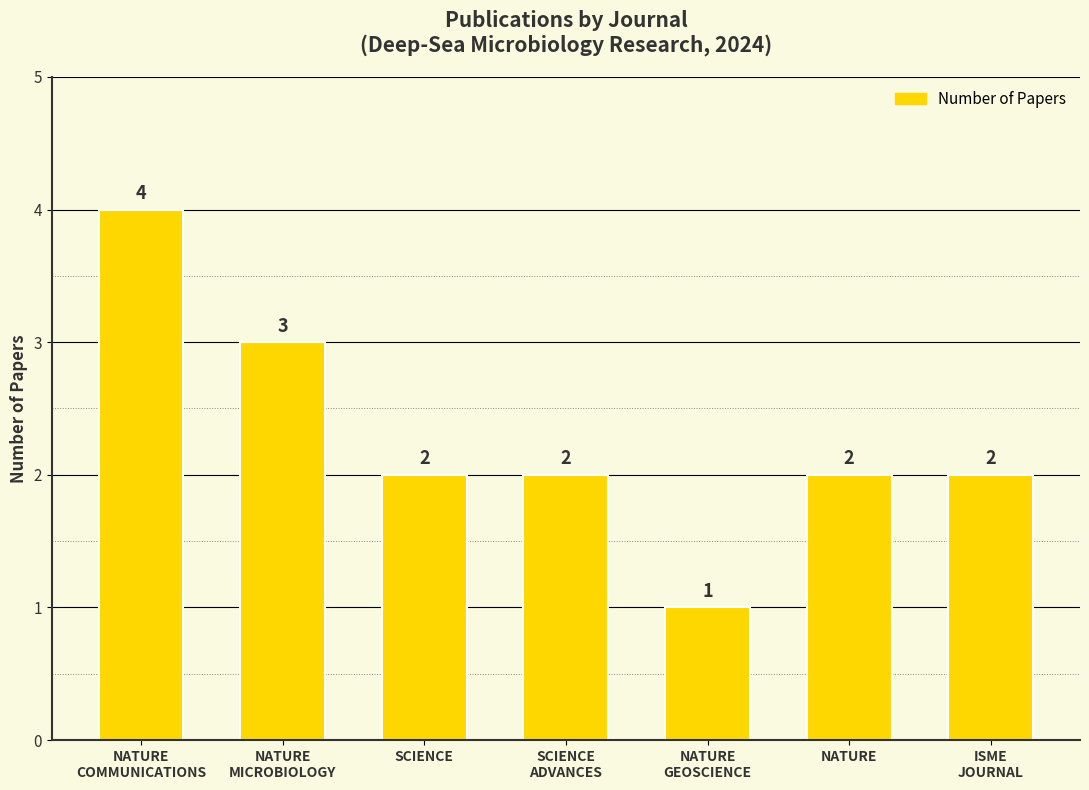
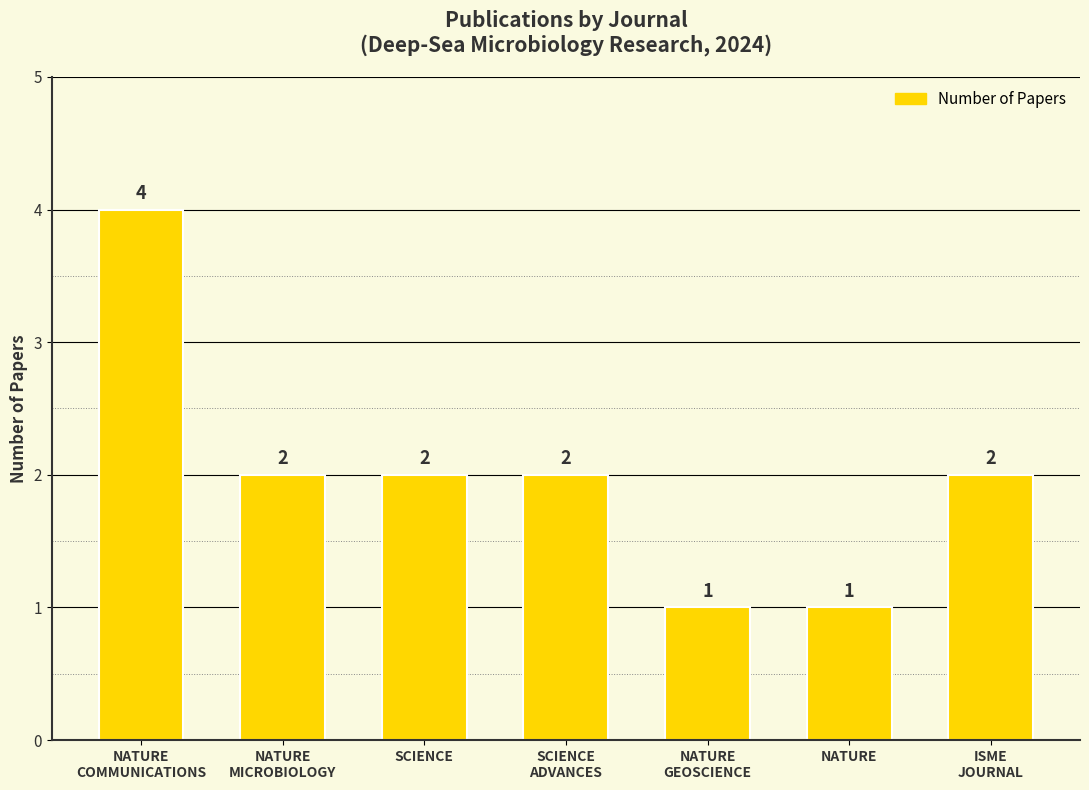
  {
    "NATURE COMMUNICATIONS": 4,
-   "NATURE MICROBIOLOGY": 3,
+   "NATURE MICROBIOLOGY": 2,
    "SCIENCE": 2,
    "SCIENCE ADVANCES": 2,
    "NATURE GEOSCIENCE": 1,
-   "NATURE": 2,
+   "NATURE": 1,
    "ISME JOURNAL": 2
  }
